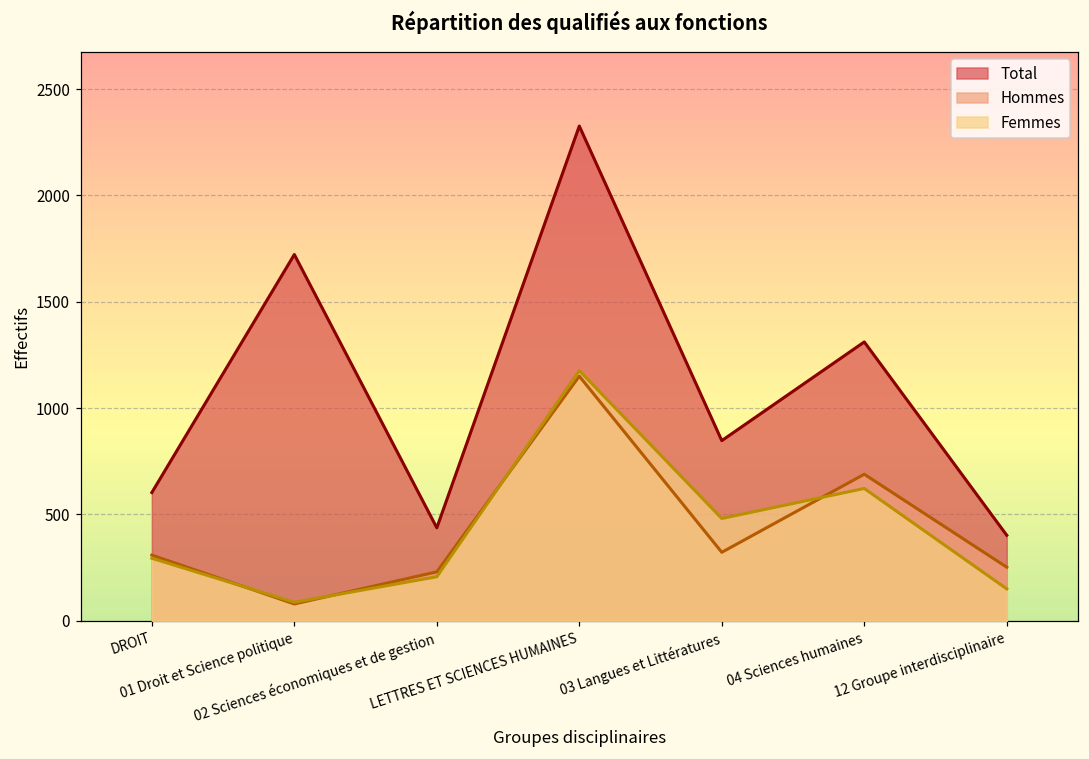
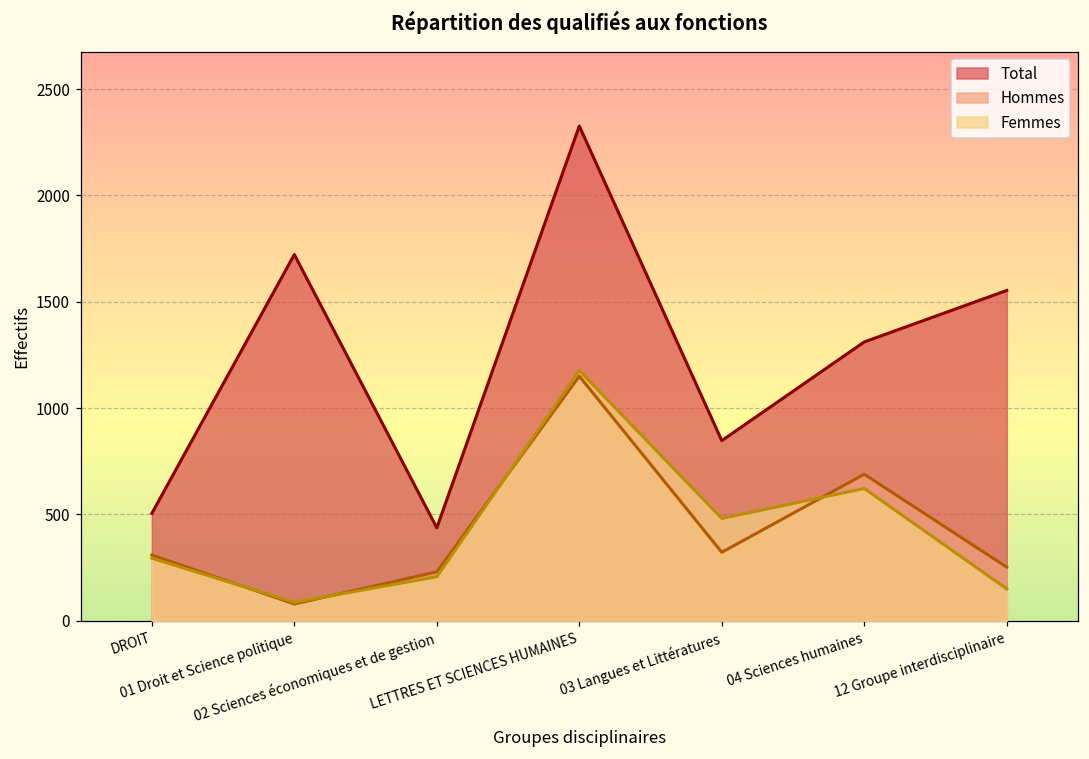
  {
    "Total": {
-     "DROIT": 600,
+     "DROIT": 510,
      "01 Droit et Science politique": 1720,
      "02 Sciences économiques et de gestion": 440,
      "LETTRES ET SCIENCES HUMAINES": 2330,
      "03 Langues et Littératures": 850,
      "04 Sciences humaines": 1310,
-     "12 Groupe interdisciplinaire": 400
+     "12 Groupe interdisciplinaire": 1550
    }
  }
